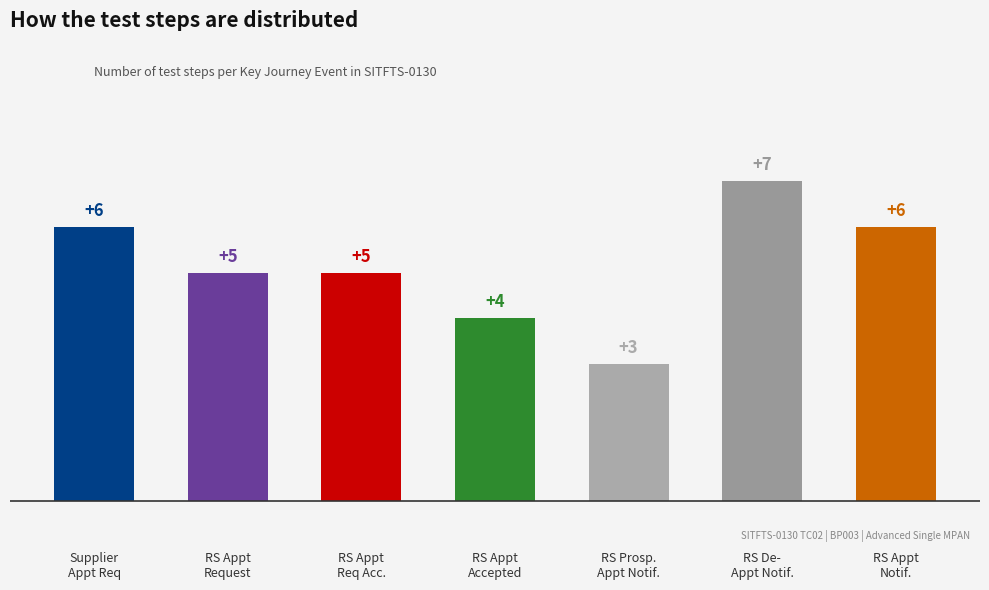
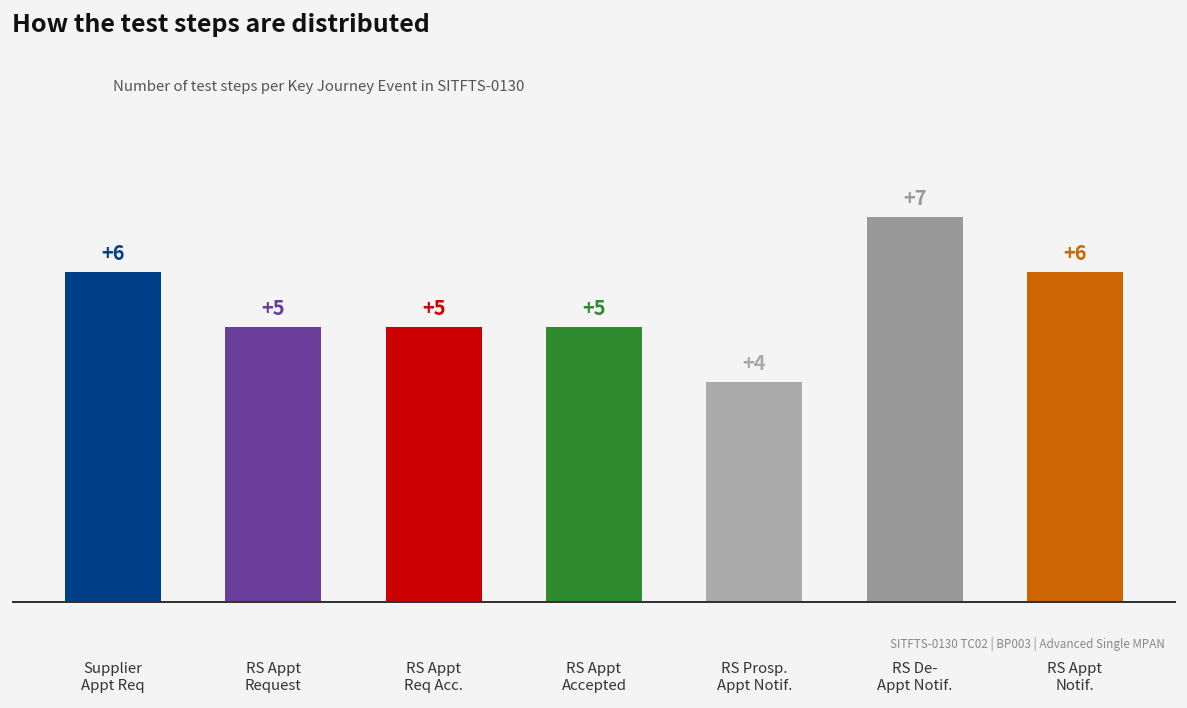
  {
    "Supplier Appt Req": "+6",
    "RS Appt Request": "+5",
    "RS Appt Req Acc.": "+5",
-   "RS Appt Accepted": "+4",
-   "RS Prosp. Appt Notif.": "+3",
+   "RS Appt Accepted": "+5",
+   "RS Prosp. Appt Notif.": "+4",
    "RS De- Appt Notif.": "+7",
    "RS Appt Notif.": "+6"
  }
